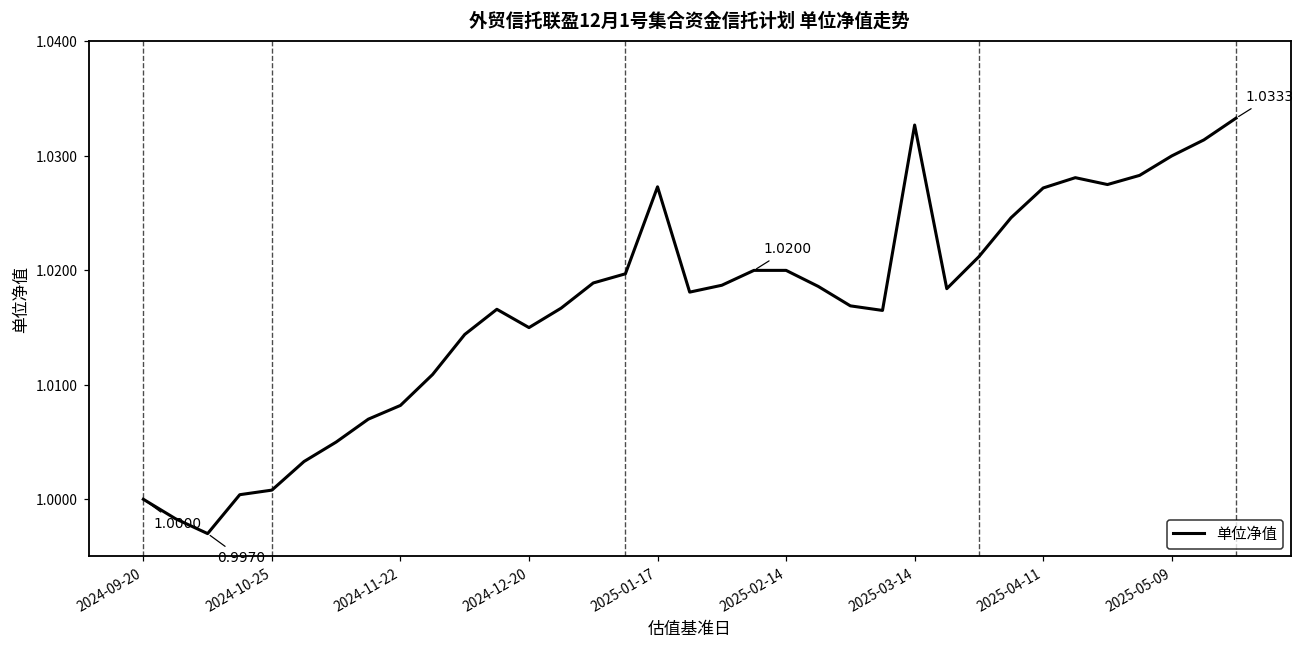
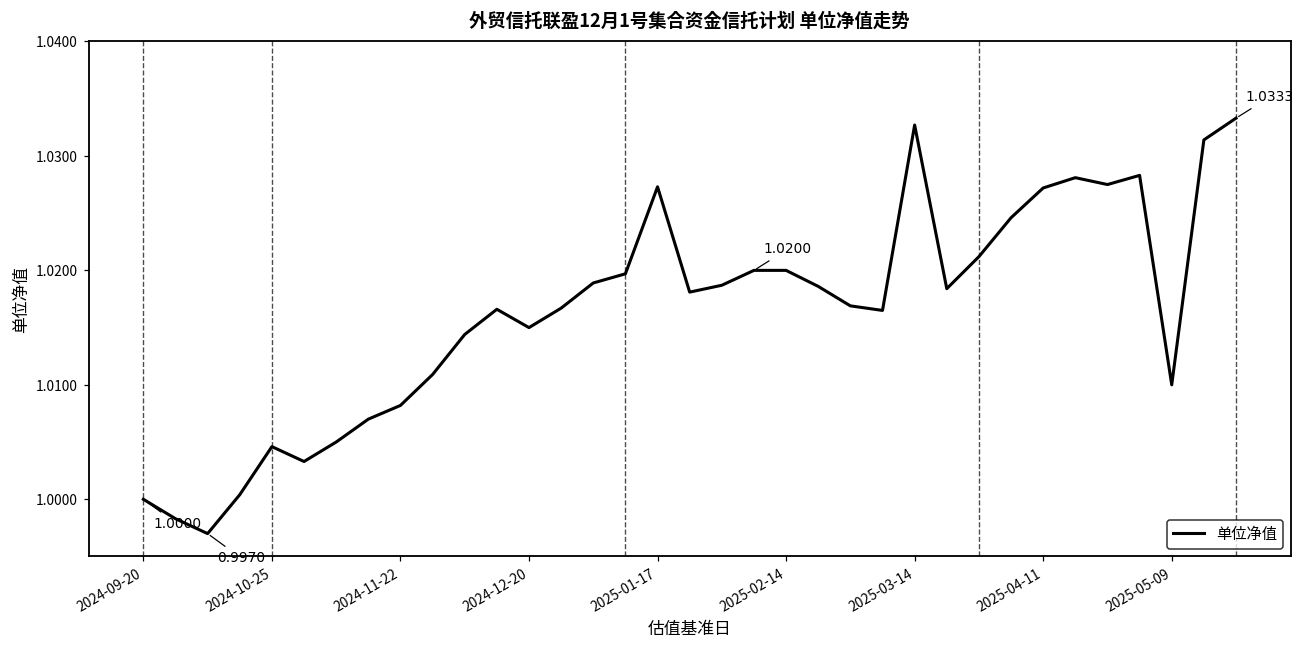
  {
-   "2024-10-25": 1.0008,
+   "2024-10-25": 1.0046,
    "2024-11-22": 1.0082,
    "2024-12-20": 1.0150,
    "2025-01-17": 1.0273,
    "2025-03-14": 1.0327,
    "2025-04-11": 1.0272,
-   "2025-05-09": 1.03
+   "2025-05-09": 1.01
  }
